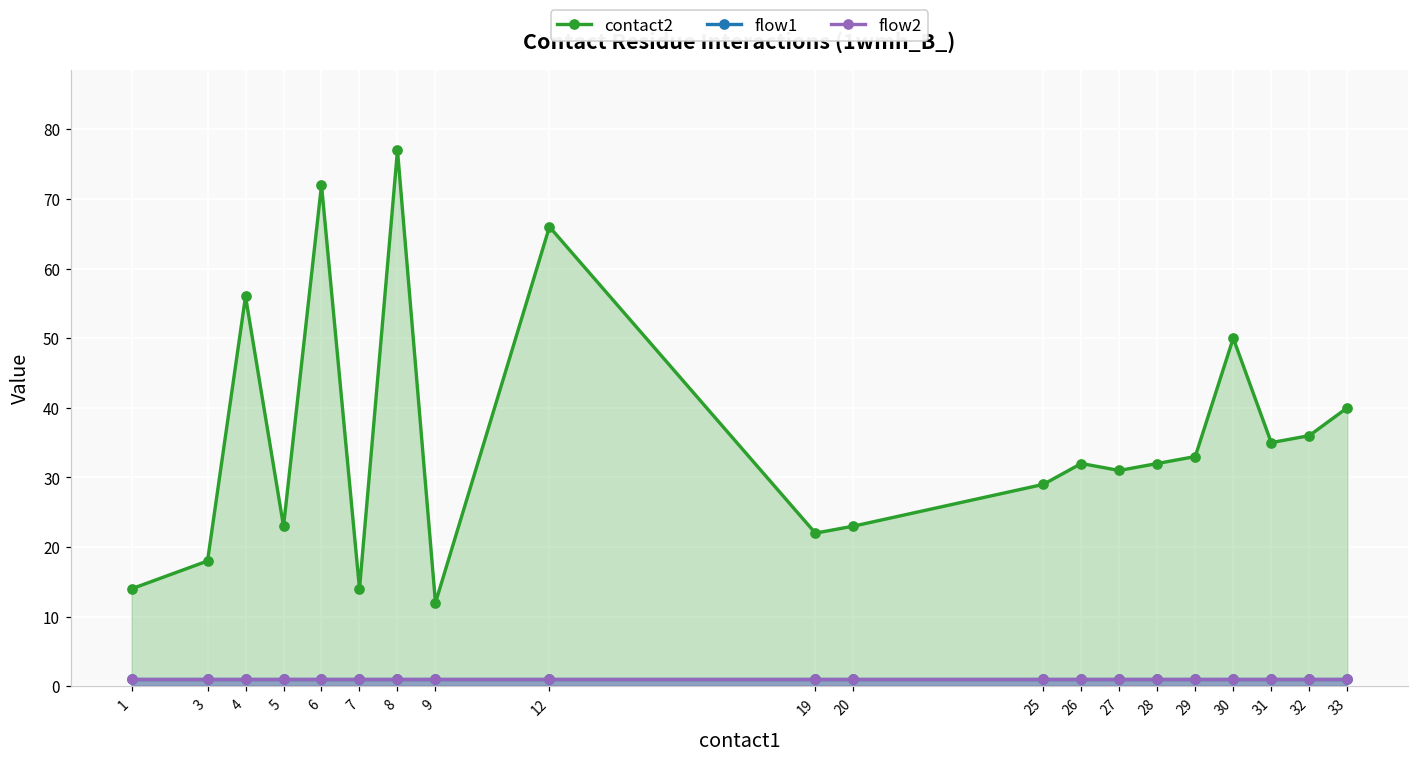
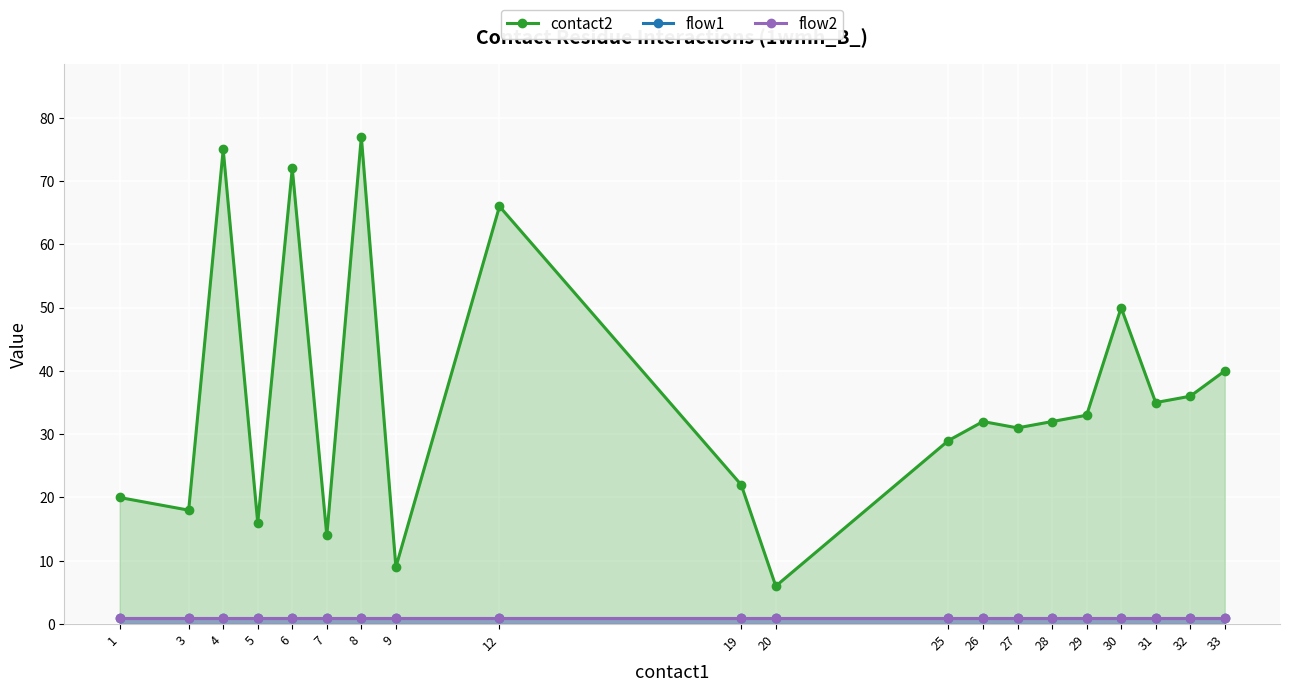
  {
    "contact2": {
-     "1": 14,
+     "1": 20,
      "3": 18,
-     "4": 56,
-     "5": 23,
+     "4": 75,
+     "5": 16,
      "6": 72,
      "7": 14,
      "8": 77,
-     "9": 12,
+     "9": 9,
      "12": 66,
      "19": 22,
-     "20": 23,
+     "20": 6,
      "25": 29,
      "26": 32,
      "27": 31,
      "28": 32,
      "29": 33,
      "30": 50,
      "31": 35,
      "32": 36,
      "33": 40
    },
    "flow2": {
      "1": 1,
      "3": 1,
      "4": 1,
      "5": 1,
      "6": 1,
      "7": 1,
      "8": 1,
      "9": 1,
      "12": 1,
      "19": 1,
      "20": 1,
      "25": 1,
      "26": 1,
      "27": 1,
      "28": 1,
      "29": 1,
      "30": 1,
      "31": 1,
      "32": 1,
      "33": 1
    }
  }
